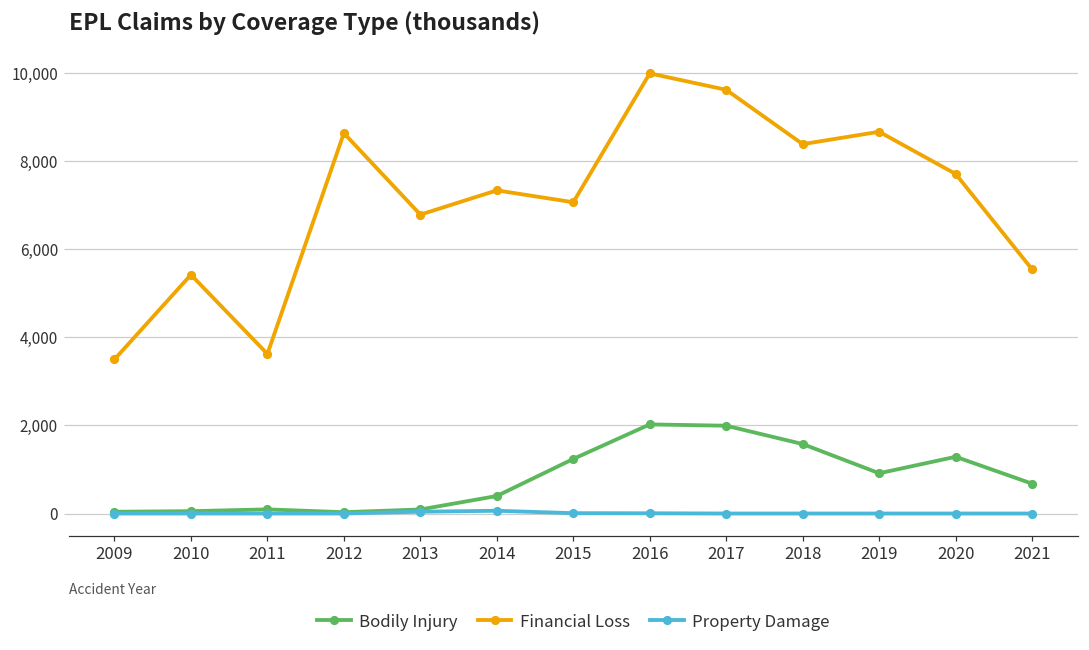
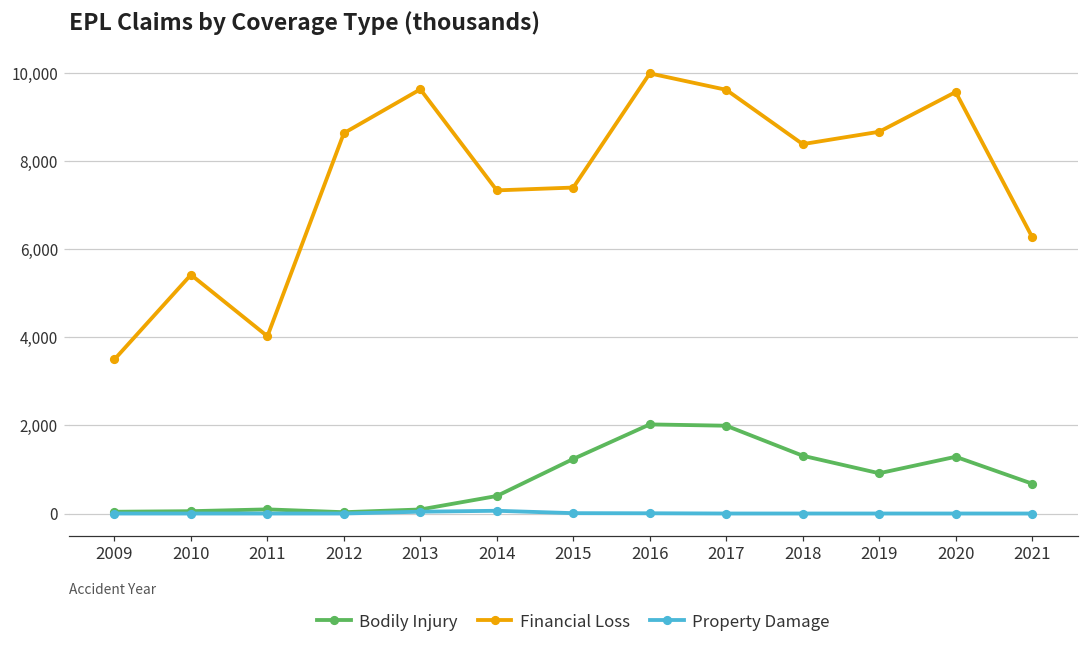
  {
    "Bodily Injury": {
      "2011": "100",
      "2014": "400",
      "2015": "1,200",
      "2016": "2,000",
      "2017": "2,000",
-     "2018": "1,600",
+     "2018": "1,300",
      "2019": "900",
      "2020": "1,300",
      "2021": "700"
    },
    "Financial Loss": {
      "2009": "3,500",
      "2010": "5,400",
-     "2011": "3,600",
+     "2011": "4,000",
      "2012": "8,600",
-     "2013": "6,800",
+     "2013": "9,600",
      "2014": "7,300",
-     "2015": "7,100",
+     "2015": "7,400",
      "2016": "10,000",
      "2017": "9,600",
      "2018": "8,400",
      "2019": "8,700",
-     "2020": "7,700",
-     "2021": "5,500"
+     "2020": "9,600",
+     "2021": "6,300"
    },
    "Property Damage": {
      "2011": "0",
      "2014": "100",
      "2015": "0",
      "2016": "0",
      "2017": "0",
      "2018": "0",
      "2019": "0",
      "2020": "0",
      "2021": "0"
    }
  }
